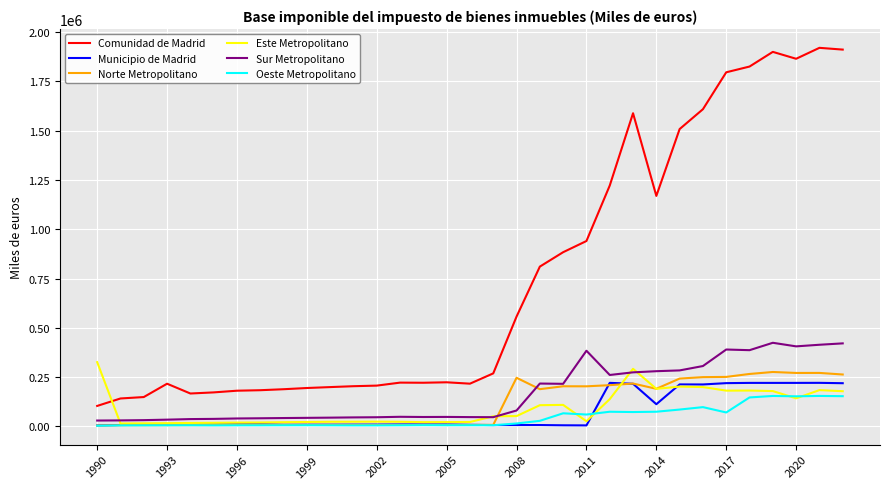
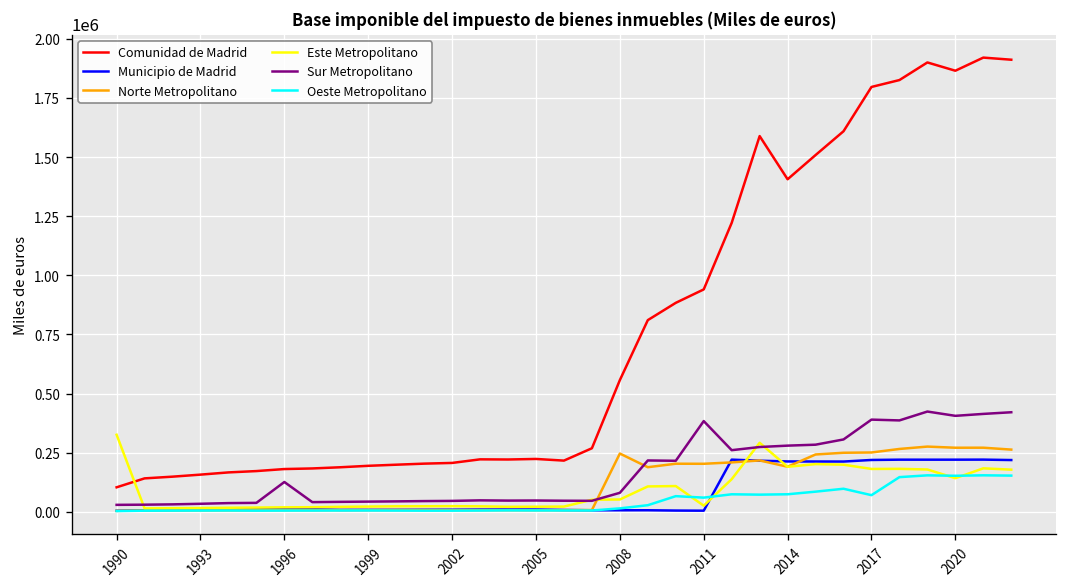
  {
    "Comunidad de Madrid": {
      "1990": 100000,
-     "1993": 220000,
+     "1993": 160000,
      "1996": 180000,
      "1999": 190000,
      "2002": 210000,
      "2005": 220000,
      "2008": 560000,
      "2011": 940000,
-     "2014": 1170000,
+     "2014": 1410000,
      "2017": 1800000,
      "2020": 1860000
    },
    "Municipio de Madrid": {
      "2011": 10000,
-     "2014": 110000,
+     "2014": 210000,
      "2017": 220000,
      "2020": 220000
    },
    "Norte Metropolitano": {
      "2008": 250000,
      "2011": 200000,
      "2017": 250000,
      "2020": 270000
    },
    "Este Metropolitano": {
      "1990": 330000,
      "1999": 20000,
      "2002": 20000,
      "2008": 50000,
      "2011": 30000,
      "2017": 180000
    },
    "Sur Metropolitano": {
      "1990": 30000,
      "1993": 30000,
-     "1996": 40000,
+     "1996": 130000,
      "1999": 40000,
      "2002": 50000,
      "2005": 50000,
      "2008": 80000,
      "2011": 380000,
      "2014": 280000,
      "2017": 390000,
      "2020": 410000
    },
    "Oeste Metropolitano": {
      "2011": 60000,
      "2014": 70000,
      "2017": 70000
    }
  }
